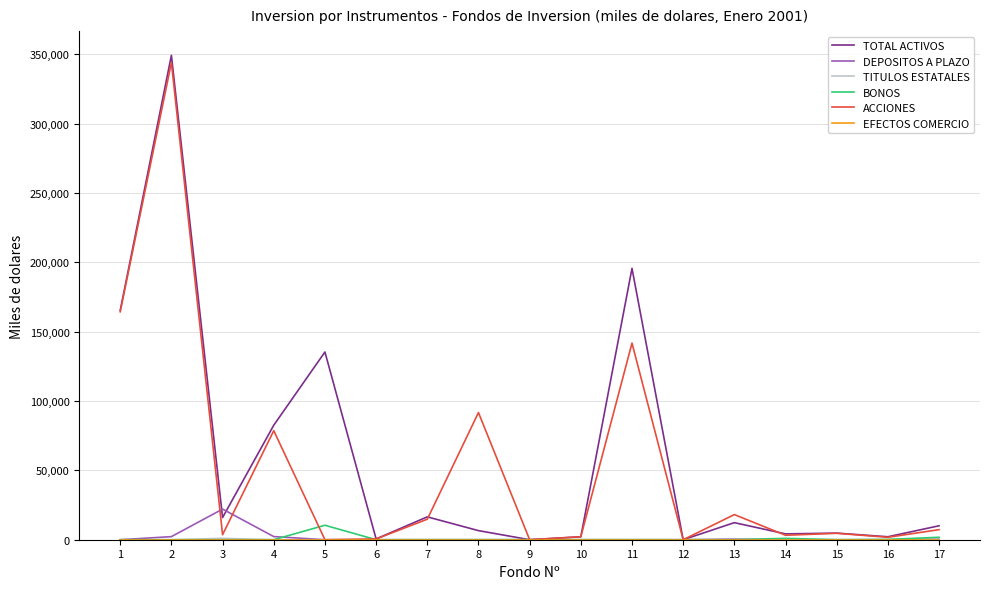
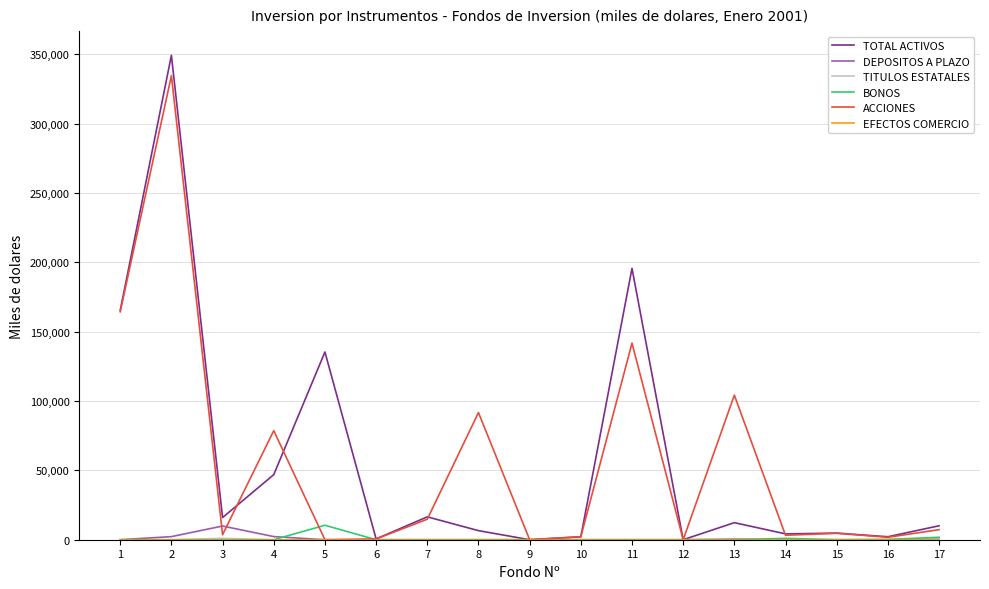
  {
    "TOTAL ACTIVOS": {
      "2": "349,000",
      "3": "16,000",
-     "4": "83,000",
+     "4": "47,000",
      "5": "135,000",
      "8": "7,000",
      "11": "196,000",
      "13": "12,000",
      "17": "10,000"
    },
    "DEPOSITOS A PLAZO": {
      "2": "2,000",
-     "3": "22,000",
+     "3": "10,000",
      "4": "2,000"
    },
    "BONOS": {
      "5": "10,000"
    },
    "ACCIONES": {
-     "2": "344,000",
+     "2": "335,000",
      "3": "4,000",
      "4": "79,000",
      "8": "92,000",
      "11": "142,000",
-     "13": "18,000",
+     "13": "104,000",
      "17": "7,000"
    }
  }
